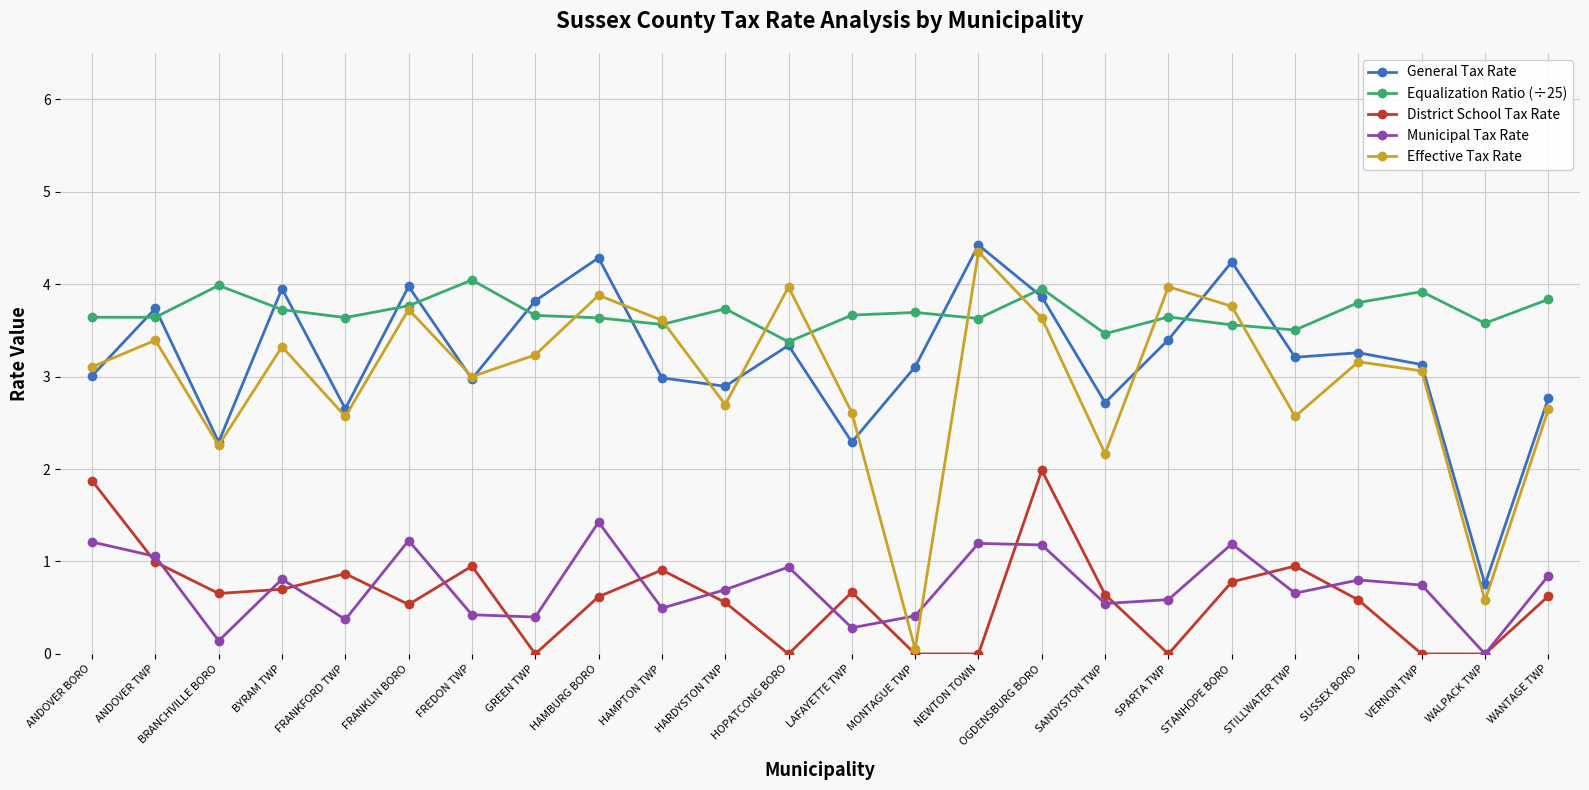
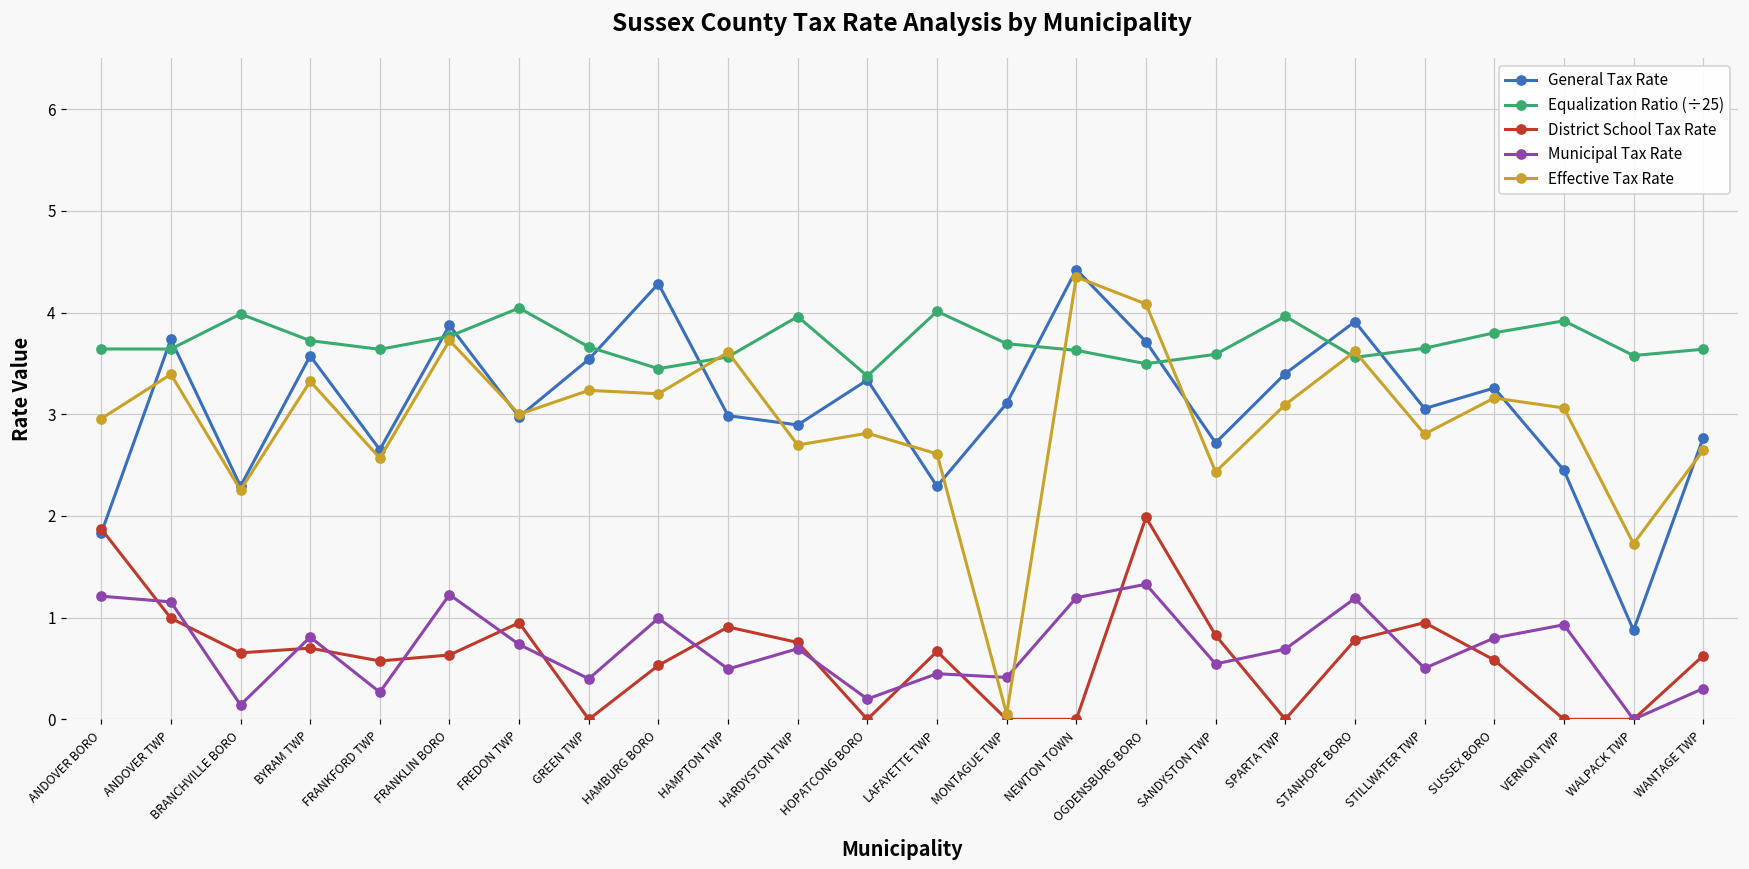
  {
    "General Tax Rate": {
-     "ANDOVER BORO": 3.0,
+     "ANDOVER BORO": 1.8,
      "ANDOVER TWP": 3.7,
      "BRANCHVILLE BORO": 2.3,
-     "BYRAM TWP": 4.0,
+     "BYRAM TWP": 3.6,
      "FRANKFORD TWP": 2.7,
-     "FRANKLIN BORO": 4.0,
-     "GREEN TWP": 3.8,
+     "FRANKLIN BORO": 3.9,
+     "GREEN TWP": 3.5,
      "HAMBURG BORO": 4.3,
      "HAMPTON TWP": 3.0,
      "HARDYSTON TWP": 2.9,
      "HOPATCONG BORO": 3.3,
      "LAFAYETTE TWP": 2.3,
      "MONTAGUE TWP": 3.1,
      "NEWTON TOWN": 4.4,
-     "OGDENSBURG BORO": 3.9,
+     "OGDENSBURG BORO": 3.7,
      "SANDYSTON TWP": 2.7,
      "SPARTA TWP": 3.4,
-     "STANHOPE BORO": 4.2,
-     "STILLWATER TWP": 3.2,
+     "STANHOPE BORO": 3.9,
+     "STILLWATER TWP": 3.1,
      "SUSSEX BORO": 3.3,
-     "VERNON TWP": 3.1,
-     "WALPACK TWP": 0.8,
+     "VERNON TWP": 2.5,
+     "WALPACK TWP": 0.9,
      "WANTAGE TWP": 2.8
    },
    "Equalization Ratio (÷25)": {
      "ANDOVER BORO": 3.6,
      "ANDOVER TWP": 3.6,
      "BRANCHVILLE BORO": 4.0,
      "BYRAM TWP": 3.7,
      "FRANKFORD TWP": 3.6,
      "FRANKLIN BORO": 3.8,
      "FREDON TWP": 4.0,
      "GREEN TWP": 3.7,
-     "HAMBURG BORO": 3.6,
+     "HAMBURG BORO": 3.4,
      "HAMPTON TWP": 3.6,
-     "HARDYSTON TWP": 3.7,
+     "HARDYSTON TWP": 4.0,
      "HOPATCONG BORO": 3.4,
-     "LAFAYETTE TWP": 3.7,
+     "LAFAYETTE TWP": 4.0,
      "MONTAGUE TWP": 3.7,
      "NEWTON TOWN": 3.6,
-     "OGDENSBURG BORO": 4.0,
-     "SANDYSTON TWP": 3.5,
-     "SPARTA TWP": 3.6,
+     "OGDENSBURG BORO": 3.5,
+     "SANDYSTON TWP": 3.6,
+     "SPARTA TWP": 4.0,
      "STANHOPE BORO": 3.6,
-     "STILLWATER TWP": 3.5,
+     "STILLWATER TWP": 3.6,
      "SUSSEX BORO": 3.8,
      "VERNON TWP": 3.9,
      "WALPACK TWP": 3.6,
-     "WANTAGE TWP": 3.8
+     "WANTAGE TWP": 3.6
    },
    "District School Tax Rate": {
      "ANDOVER BORO": 1.9,
      "ANDOVER TWP": 1.0,
      "BRANCHVILLE BORO": 0.7,
      "BYRAM TWP": 0.7,
-     "FRANKFORD TWP": 0.9,
-     "FRANKLIN BORO": 0.5,
+     "FRANKFORD TWP": 0.6,
+     "FRANKLIN BORO": 0.6,
      "FREDON TWP": 1.0,
      "GREEN TWP": 0.0,
-     "HAMBURG BORO": 0.6,
+     "HAMBURG BORO": 0.5,
      "HAMPTON TWP": 0.9,
-     "HARDYSTON TWP": 0.6,
+     "HARDYSTON TWP": 0.8,
      "HOPATCONG BORO": 0.0,
      "LAFAYETTE TWP": 0.7,
      "MONTAGUE TWP": 0.0,
      "NEWTON TOWN": 0.0,
      "OGDENSBURG BORO": 2.0,
-     "SANDYSTON TWP": 0.6,
+     "SANDYSTON TWP": 0.8,
      "SPARTA TWP": 0.0,
      "STANHOPE BORO": 0.8,
      "STILLWATER TWP": 1.0,
      "SUSSEX BORO": 0.6,
      "VERNON TWP": 0.0,
      "WANTAGE TWP": 0.6
    },
    "Municipal Tax Rate": {
      "ANDOVER BORO": 1.2,
-     "ANDOVER TWP": 1.1,
+     "ANDOVER TWP": 1.2,
      "BRANCHVILLE BORO": 0.1,
      "BYRAM TWP": 0.8,
-     "FRANKFORD TWP": 0.4,
+     "FRANKFORD TWP": 0.3,
      "FRANKLIN BORO": 1.2,
-     "FREDON TWP": 0.4,
+     "FREDON TWP": 0.7,
      "GREEN TWP": 0.4,
-     "HAMBURG BORO": 1.4,
+     "HAMBURG BORO": 1.0,
      "HAMPTON TWP": 0.5,
      "HARDYSTON TWP": 0.7,
-     "HOPATCONG BORO": 0.9,
-     "LAFAYETTE TWP": 0.3,
+     "HOPATCONG BORO": 0.2,
+     "LAFAYETTE TWP": 0.4,
      "MONTAGUE TWP": 0.4,
      "NEWTON TOWN": 1.2,
-     "OGDENSBURG BORO": 1.2,
+     "OGDENSBURG BORO": 1.3,
      "SANDYSTON TWP": 0.5,
-     "SPARTA TWP": 0.6,
+     "SPARTA TWP": 0.7,
      "STANHOPE BORO": 1.2,
-     "STILLWATER TWP": 0.7,
+     "STILLWATER TWP": 0.5,
      "SUSSEX BORO": 0.8,
-     "VERNON TWP": 0.7,
-     "WANTAGE TWP": 0.8
+     "VERNON TWP": 0.9,
+     "WANTAGE TWP": 0.3
    },
    "Effective Tax Rate": {
-     "ANDOVER BORO": 3.1,
+     "ANDOVER BORO": 3.0,
      "ANDOVER TWP": 3.4,
      "BRANCHVILLE BORO": 2.3,
      "BYRAM TWP": 3.3,
      "FRANKFORD TWP": 2.6,
      "FRANKLIN BORO": 3.7,
      "GREEN TWP": 3.2,
-     "HAMBURG BORO": 3.9,
+     "HAMBURG BORO": 3.2,
      "HAMPTON TWP": 3.6,
      "HARDYSTON TWP": 2.7,
-     "HOPATCONG BORO": 4.0,
+     "HOPATCONG BORO": 2.8,
      "LAFAYETTE TWP": 2.6,
      "MONTAGUE TWP": 0.1,
      "NEWTON TOWN": 4.3,
-     "OGDENSBURG BORO": 3.6,
-     "SANDYSTON TWP": 2.2,
-     "SPARTA TWP": 4.0,
-     "STANHOPE BORO": 3.8,
-     "STILLWATER TWP": 2.6,
+     "OGDENSBURG BORO": 4.1,
+     "SANDYSTON TWP": 2.4,
+     "SPARTA TWP": 3.1,
+     "STANHOPE BORO": 3.6,
+     "STILLWATER TWP": 2.8,
      "SUSSEX BORO": 3.2,
      "VERNON TWP": 3.1,
-     "WALPACK TWP": 0.6,
+     "WALPACK TWP": 1.7,
      "WANTAGE TWP": 2.6
    }
  }
